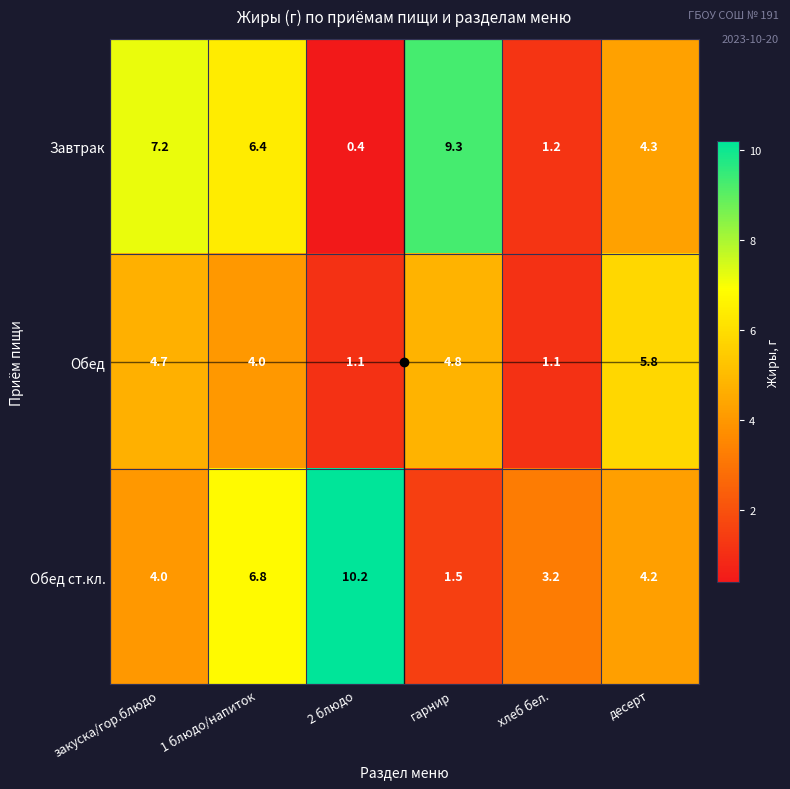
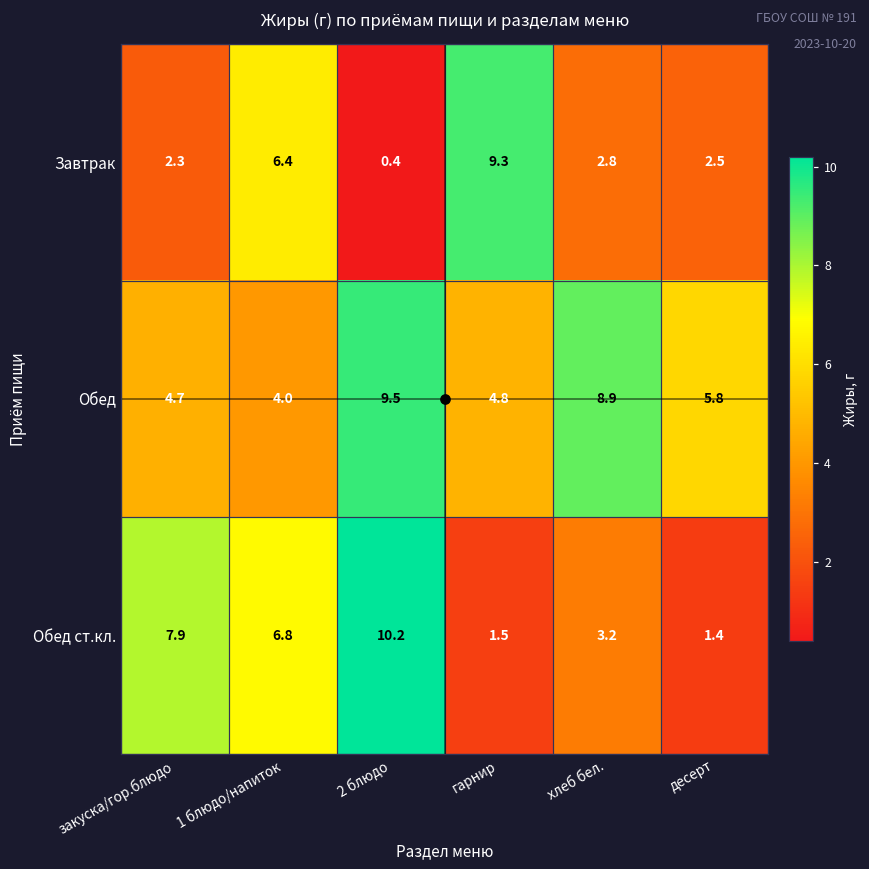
  {
    "Завтрак": {
-     "закуска/гор.блюдо": 7.2,
+     "закуска/гор.блюдо": 2.3,
      "1 блюдо/напиток": 6.4,
      "2 блюдо": 0.4,
      "гарнир": 9.3,
-     "хлеб бел.": 1.2,
-     "десерт": 4.3
+     "хлеб бел.": 2.8,
+     "десерт": 2.5
    },
    "Обед": {
      "закуска/гор.блюдо": 4.7,
      "1 блюдо/напиток": 4.0,
-     "2 блюдо": 1.1,
+     "2 блюдо": 9.5,
      "гарнир": 4.8,
-     "хлеб бел.": 1.1,
+     "хлеб бел.": 8.9,
      "десерт": 5.8
    },
    "Обед ст.кл.": {
-     "закуска/гор.блюдо": 4.0,
+     "закуска/гор.блюдо": 7.9,
      "1 блюдо/напиток": 6.8,
      "2 блюдо": 10.2,
      "гарнир": 1.5,
      "хлеб бел.": 3.2,
-     "десерт": 4.2
+     "десерт": 1.4
    }
  }
